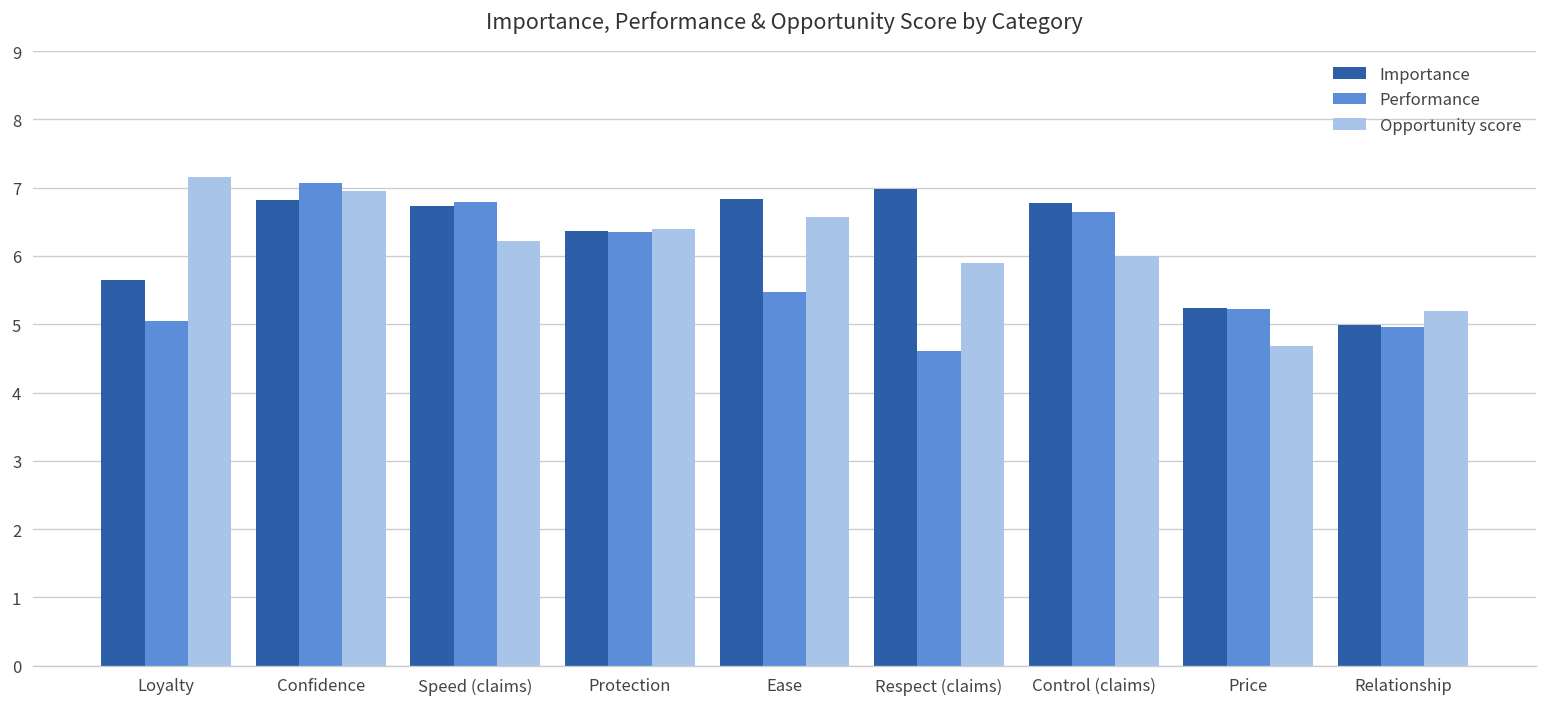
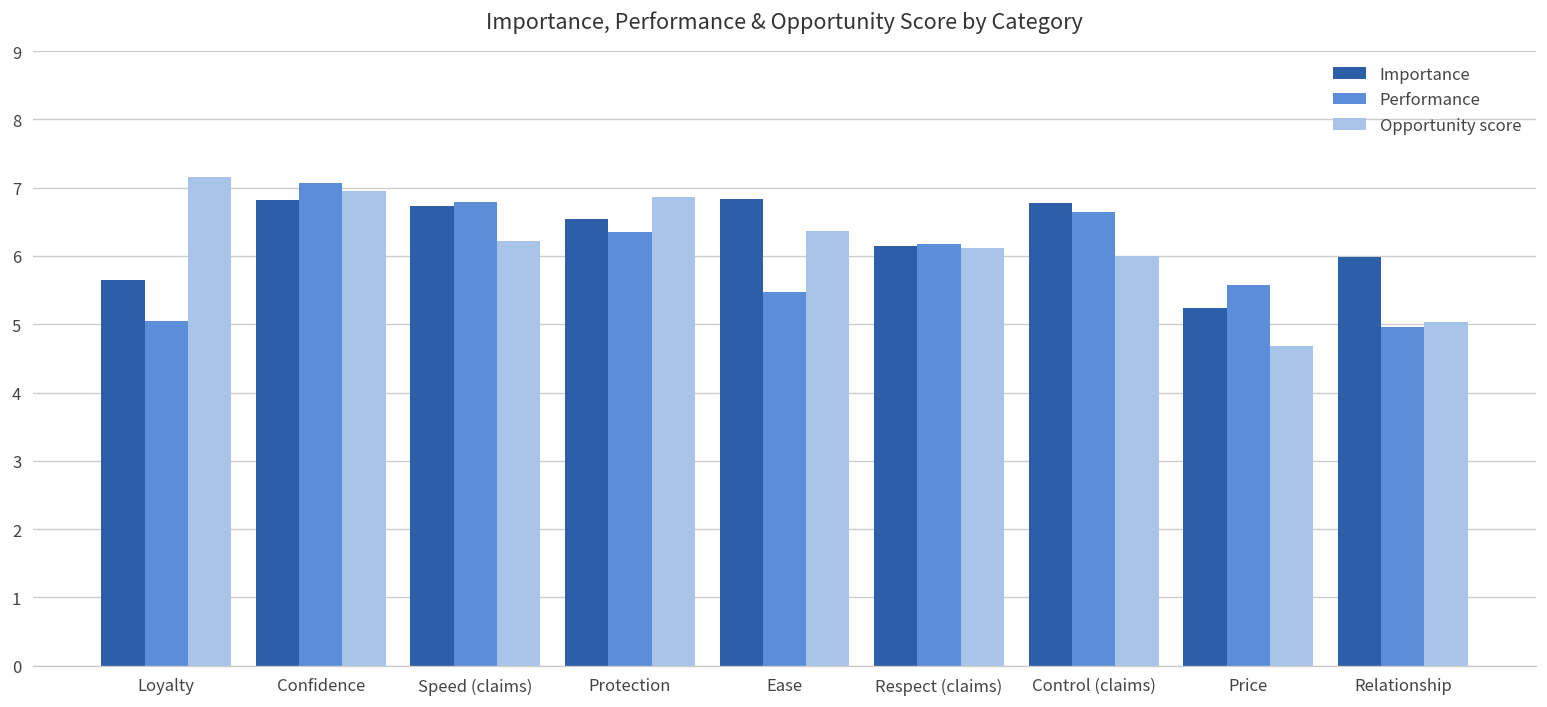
  {
    "Importance": {
      "Loyalty": 5.6,
      "Confidence": 6.8,
      "Speed (claims)": 6.7,
-     "Protection": 6.4,
+     "Protection": 6.5,
      "Ease": 6.8,
-     "Respect (claims)": 7.0,
+     "Respect (claims)": 6.1,
      "Control (claims)": 6.8,
      "Price": 5.2,
-     "Relationship": 5.0
+     "Relationship": 6.0
    },
    "Performance": {
      "Loyalty": 5.0,
      "Confidence": 7.1,
      "Speed (claims)": 6.8,
      "Protection": 6.3,
      "Ease": 5.5,
-     "Respect (claims)": 4.6,
+     "Respect (claims)": 6.2,
      "Control (claims)": 6.6,
-     "Price": 5.2,
+     "Price": 5.6,
      "Relationship": 5.0
    },
    "Opportunity score": {
      "Loyalty": 7.2,
      "Confidence": 7.0,
      "Speed (claims)": 6.2,
-     "Protection": 6.4,
-     "Ease": 6.6,
-     "Respect (claims)": 5.9,
+     "Protection": 6.9,
+     "Ease": 6.4,
+     "Respect (claims)": 6.1,
      "Control (claims)": 6.0,
      "Price": 4.7,
-     "Relationship": 5.2
+     "Relationship": 5.0
    }
  }
